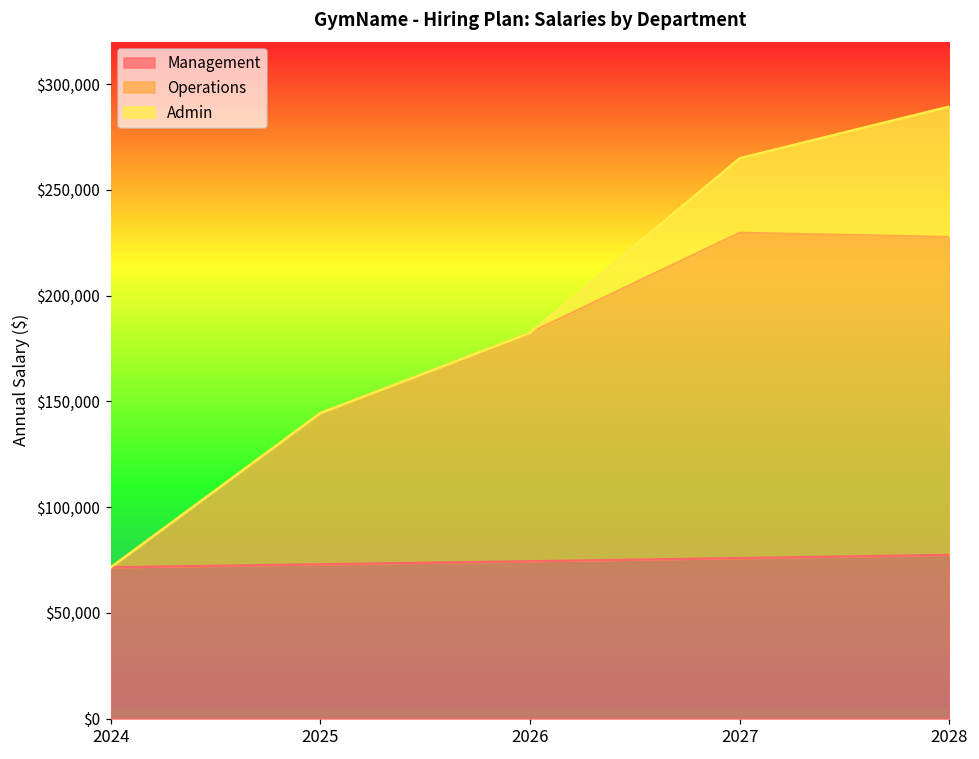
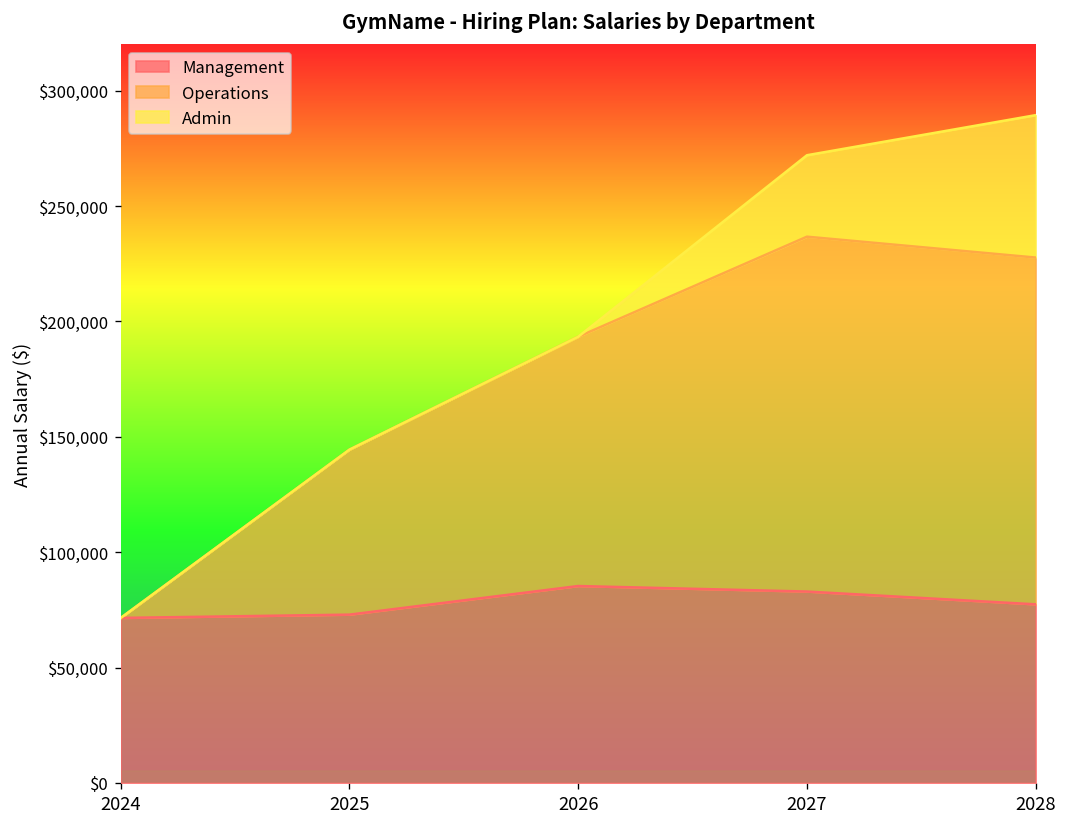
  {
    "Management": {
      "2025": "$73,000",
-     "2026": "$74,000",
-     "2027": "$76,000",
+     "2026": "$85,000",
+     "2027": "$83,000",
      "2028": "$77,000"
    },
    "Operations": {
      "2027": "$154,000",
      "2028": "$150,000"
    },
    "Admin": {
      "2027": "$35,000",
      "2028": "$62,000"
    }
  }
